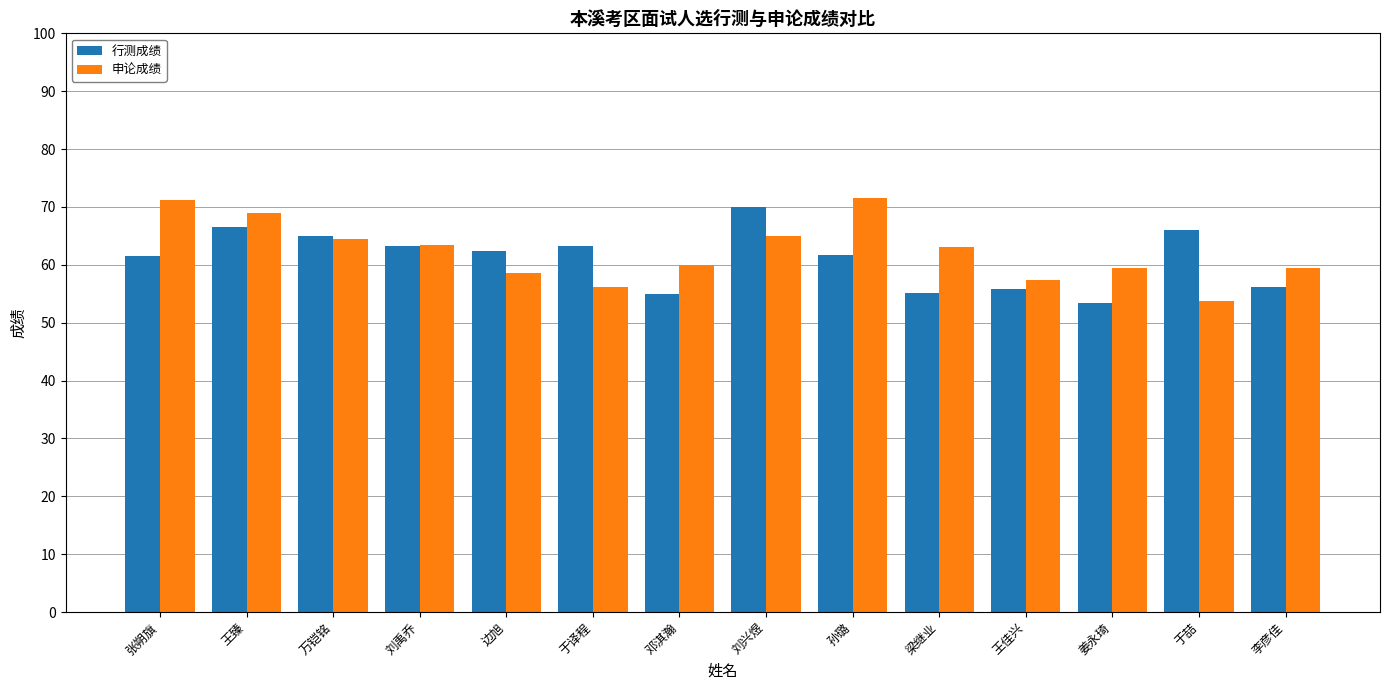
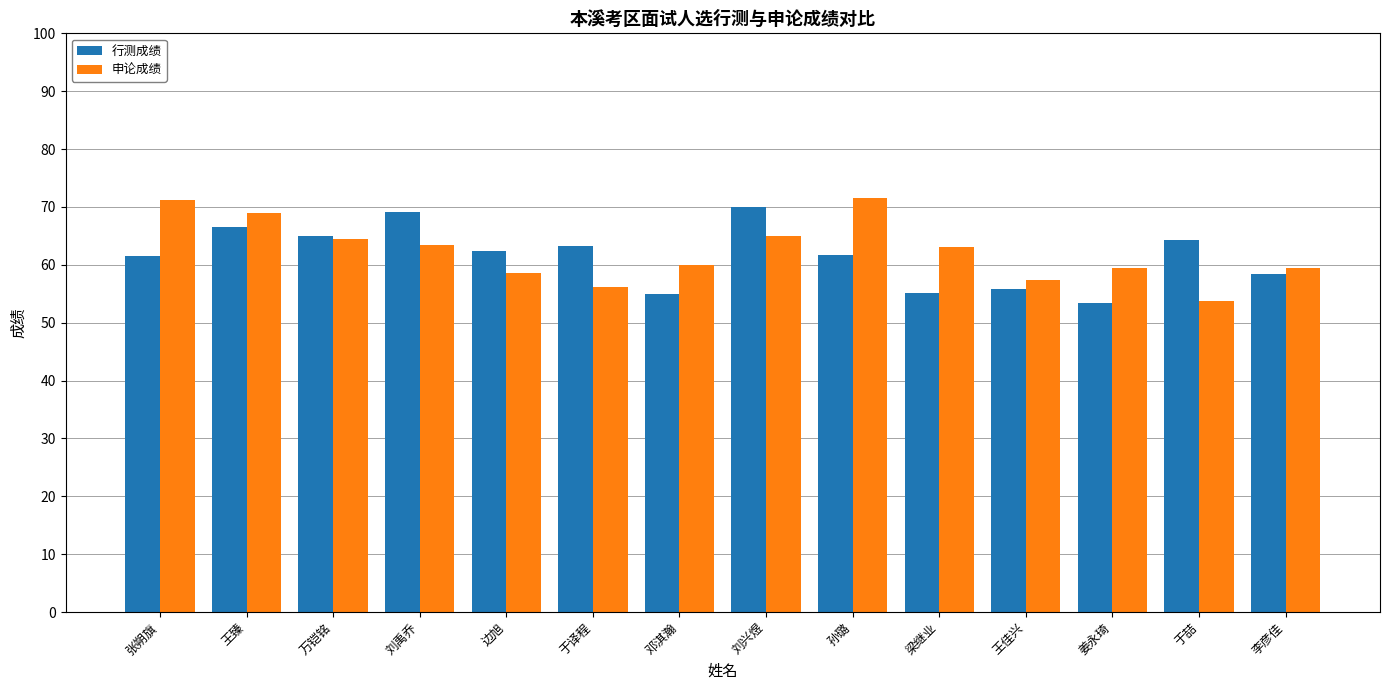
  {
    "行测成绩": {
      "张朔旗": 62,
      "王臻": 67,
      "万铠铭": 65,
-     "刘禹乔": 63,
+     "刘禹乔": 69,
      "边旭": 62,
      "于译程": 63,
      "邓淇瀚": 55,
      "刘兴煜": 70,
      "孙璐": 62,
      "梁继业": 55,
      "王佳兴": 56,
      "姜永琦": 53,
-     "于喆": 66,
-     "李彦佳": 56
+     "于喆": 64,
+     "李彦佳": 58
    },
    "申论成绩": {
      "张朔旗": 71,
      "王臻": 69,
      "万铠铭": 65,
      "刘禹乔": 64,
      "边旭": 59,
      "于译程": 56,
      "邓淇瀚": 60,
      "刘兴煜": 65,
      "孙璐": 72,
      "梁继业": 63,
      "王佳兴": 57,
      "姜永琦": 60,
      "于喆": 54,
      "李彦佳": 60
    }
  }
